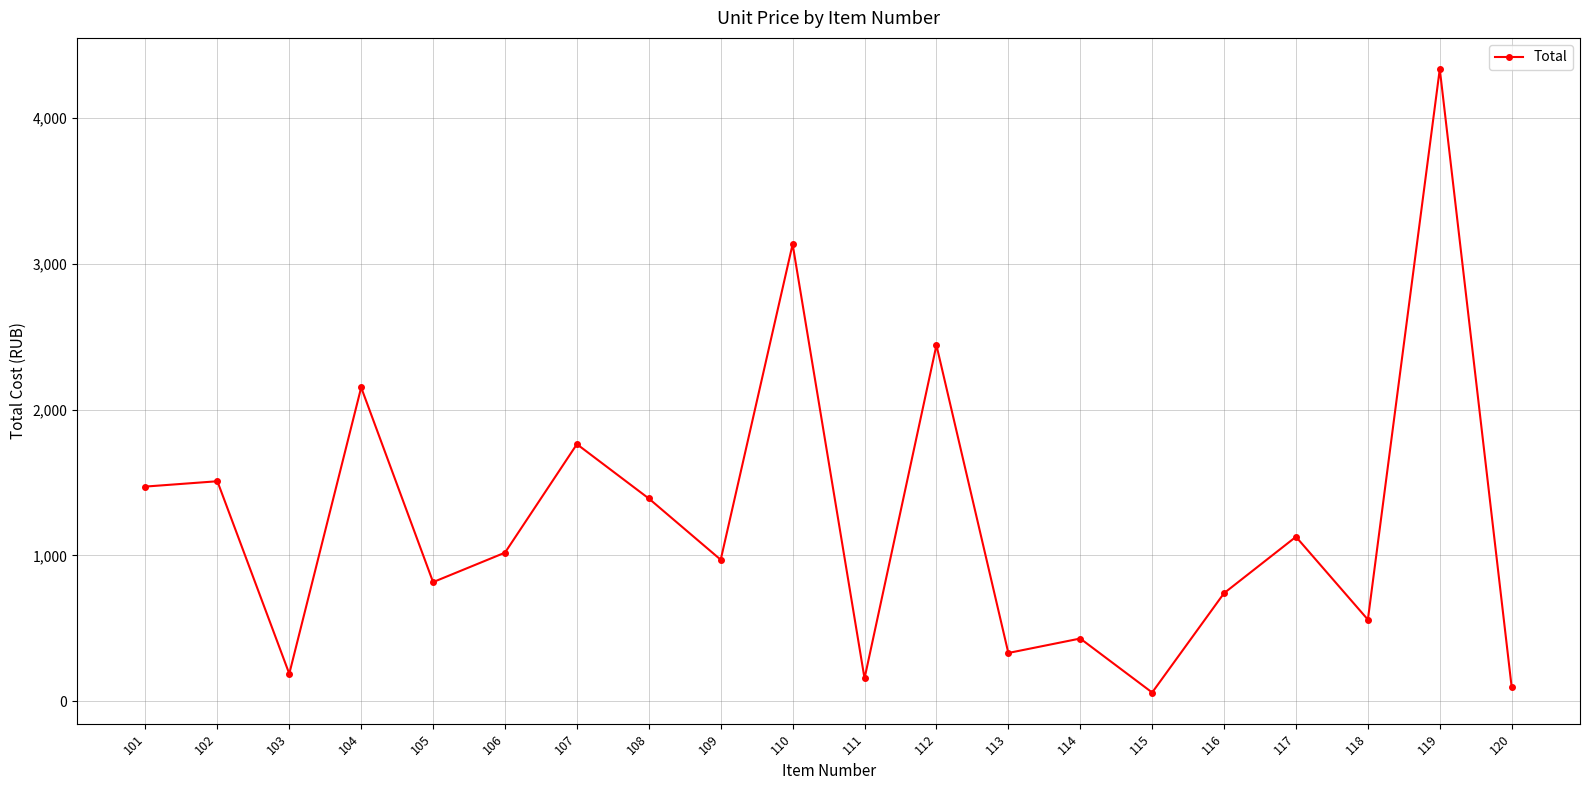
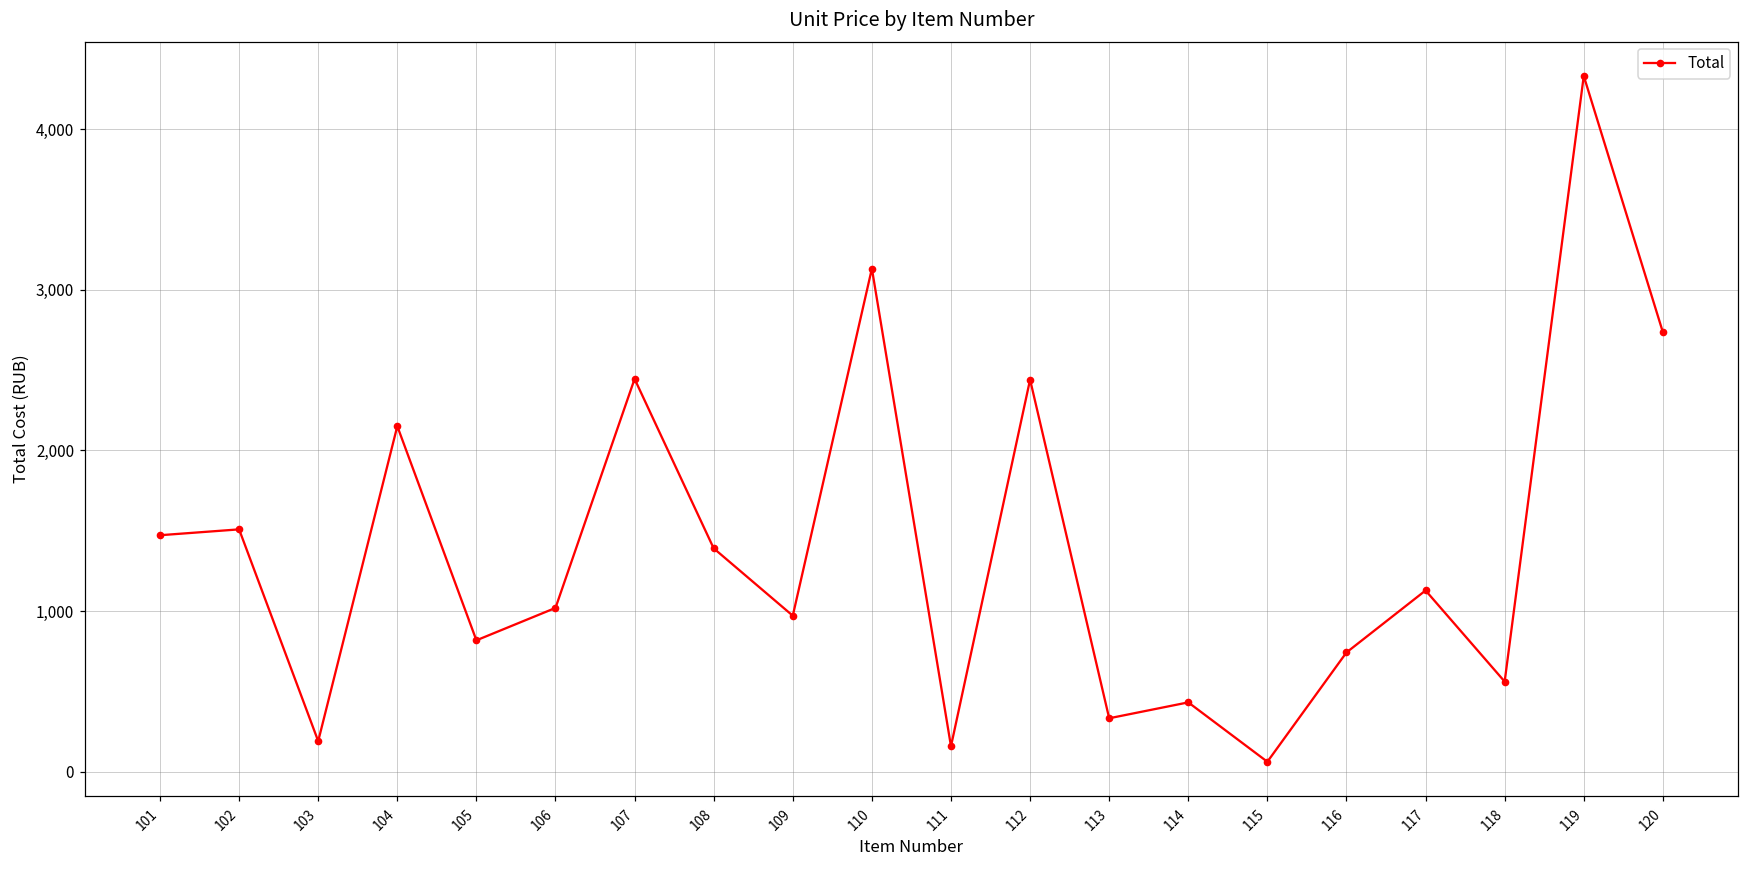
  {
    "101": "1,470",
    "102": "1,510",
    "103": "190",
    "104": "2,150",
    "105": "820",
    "106": "1,020",
-   "107": "1,760",
+   "107": "2,450",
    "108": "1,390",
    "109": "970",
    "110": "3,130",
    "111": "160",
    "112": "2,440",
    "113": "330",
    "114": "430",
    "115": "60",
    "116": "740",
    "117": "1,130",
    "118": "560",
    "119": "4,330",
-   "120": "100"
+   "120": "2,740"
  }
